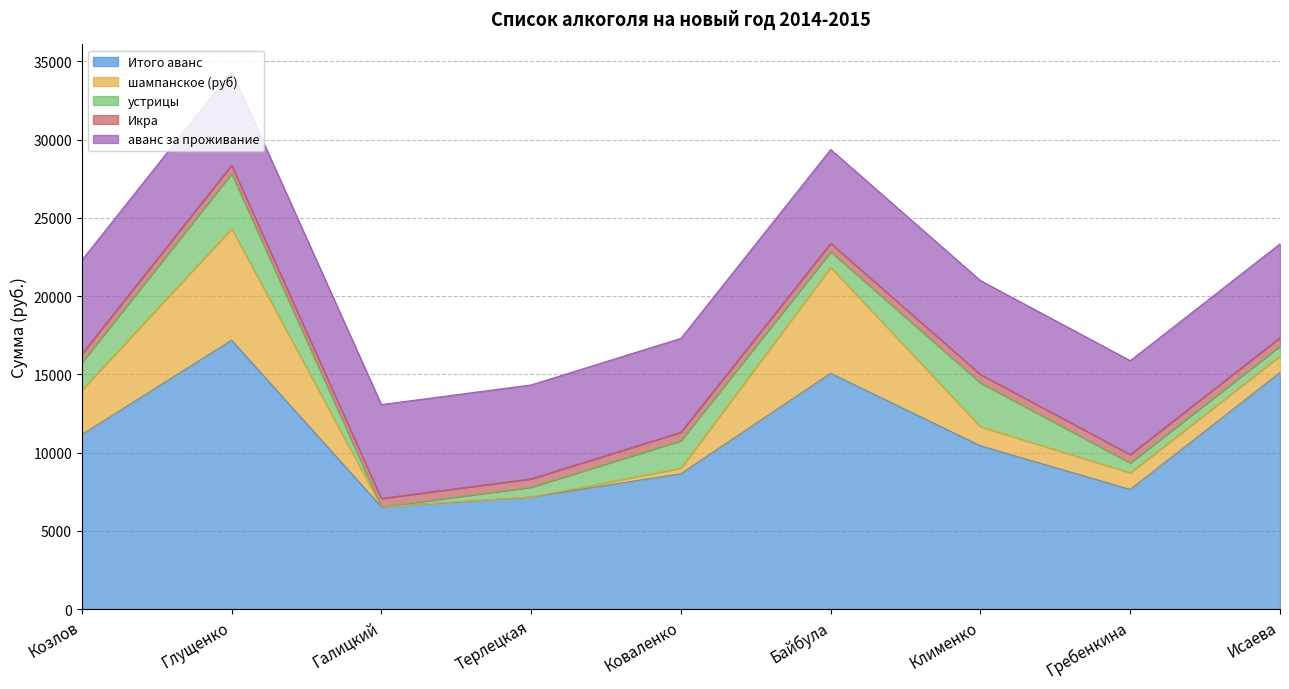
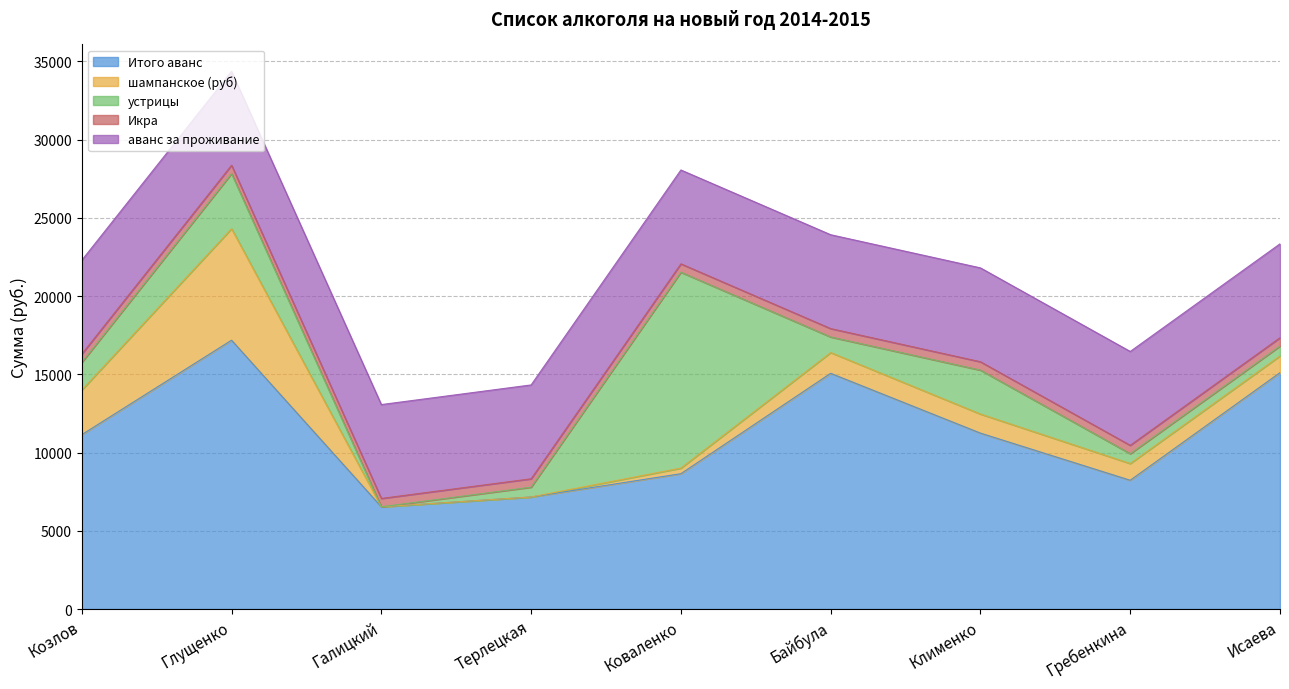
  {
    "Итого аванс": {
      "Козлов": 11100,
      "Глущенко": 17200,
      "Коваленко": 8700,
      "Байбула": 15100,
-     "Клименко": 10400,
-     "Гребенкина": 7600,
+     "Клименко": 11200,
+     "Гребенкина": 8200,
      "Исаева": 15100
    },
    "шампанское (руб)": {
      "Козлов": 2900,
      "Глущенко": 7100,
      "Коваленко": 400,
-     "Байбула": 6800,
+     "Байбула": 1300,
      "Клименко": 1200,
      "Гребенкина": 1100,
      "Исаева": 1100
    },
    "устрицы": {
      "Козлов": 1800,
      "Глущенко": 3500,
      "Терлецкая": 600,
-     "Коваленко": 1800,
+     "Коваленко": 12500,
      "Байбула": 1000,
      "Клименко": 2800,
      "Гребенкина": 600,
      "Исаева": 600
    },
    "Икра": {
      "Козлов": 500,
      "Глущенко": 500,
      "Галицкий": 500,
      "Терлецкая": 500,
      "Коваленко": 500,
      "Байбула": 500,
      "Клименко": 500,
      "Гребенкина": 500,
      "Исаева": 500
    },
    "аванс за проживание": {
      "Козлов": 6000,
      "Галицкий": 6000,
      "Терлецкая": 6000,
      "Коваленко": 6000,
      "Байбула": 6000,
      "Клименко": 6000,
      "Гребенкина": 6000,
      "Исаева": 6000
    }
  }
